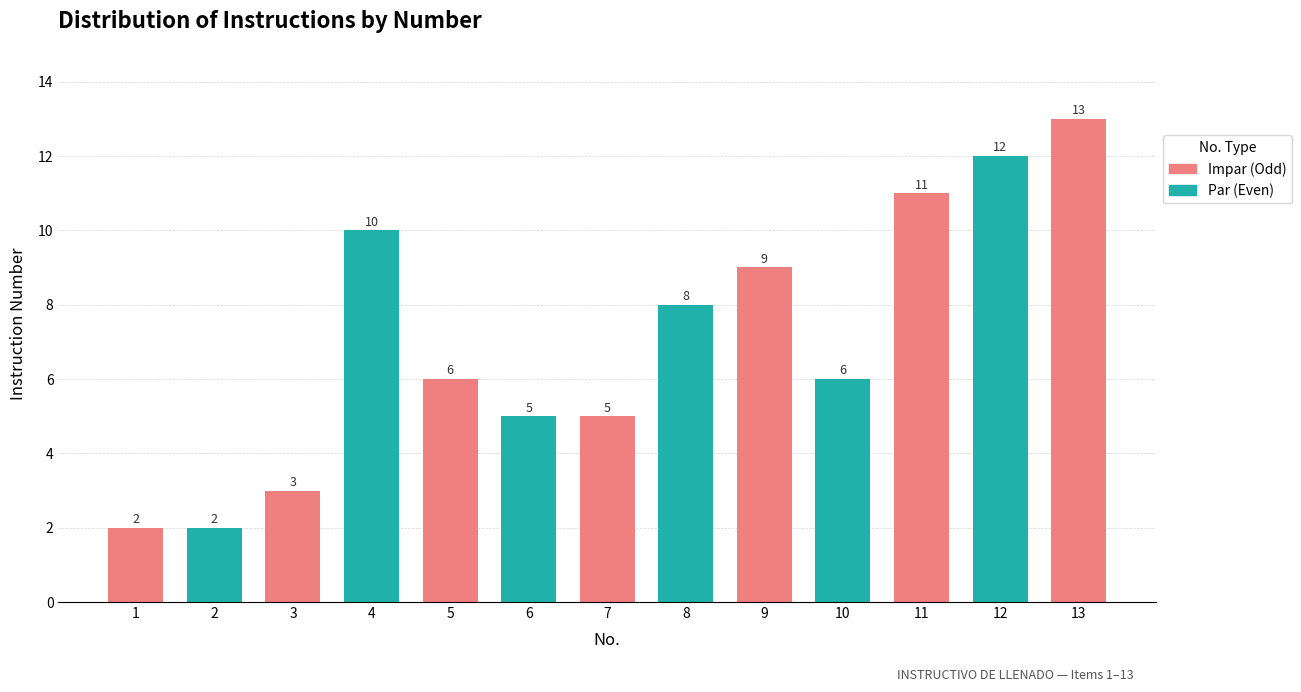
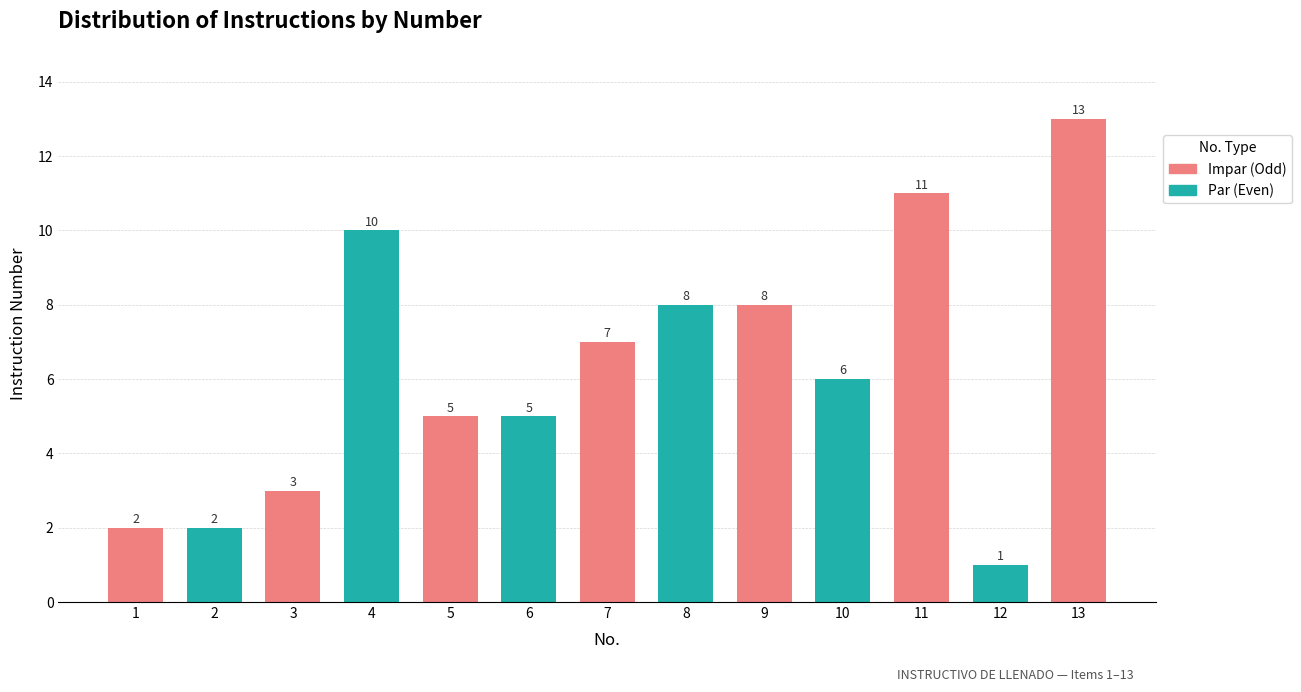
  {
    "1": 2,
    "2": 2,
    "3": 3,
    "4": 10,
-   "5": 6,
+   "5": 5,
    "6": 5,
-   "7": 5,
+   "7": 7,
    "8": 8,
-   "9": 9,
+   "9": 8,
    "10": 6,
    "11": 11,
-   "12": 12,
+   "12": 1,
    "13": 13
  }
